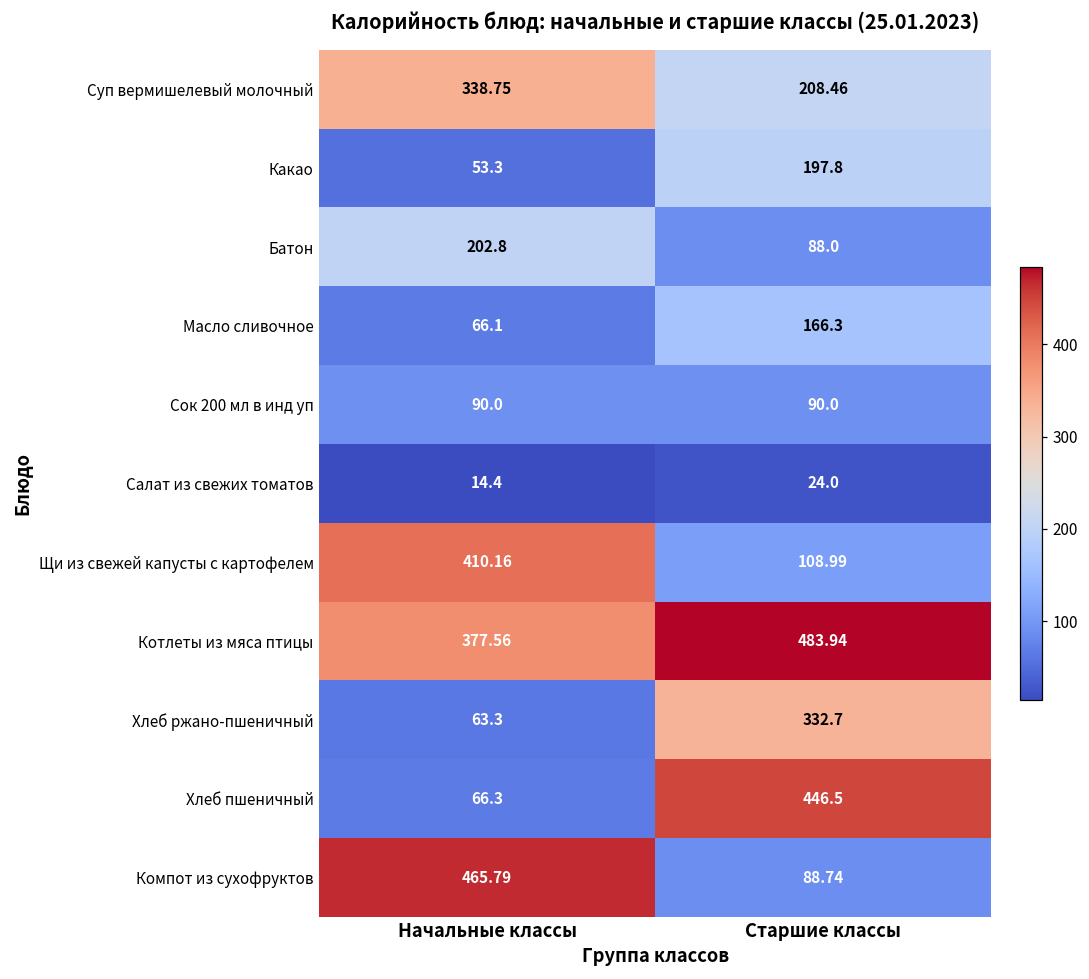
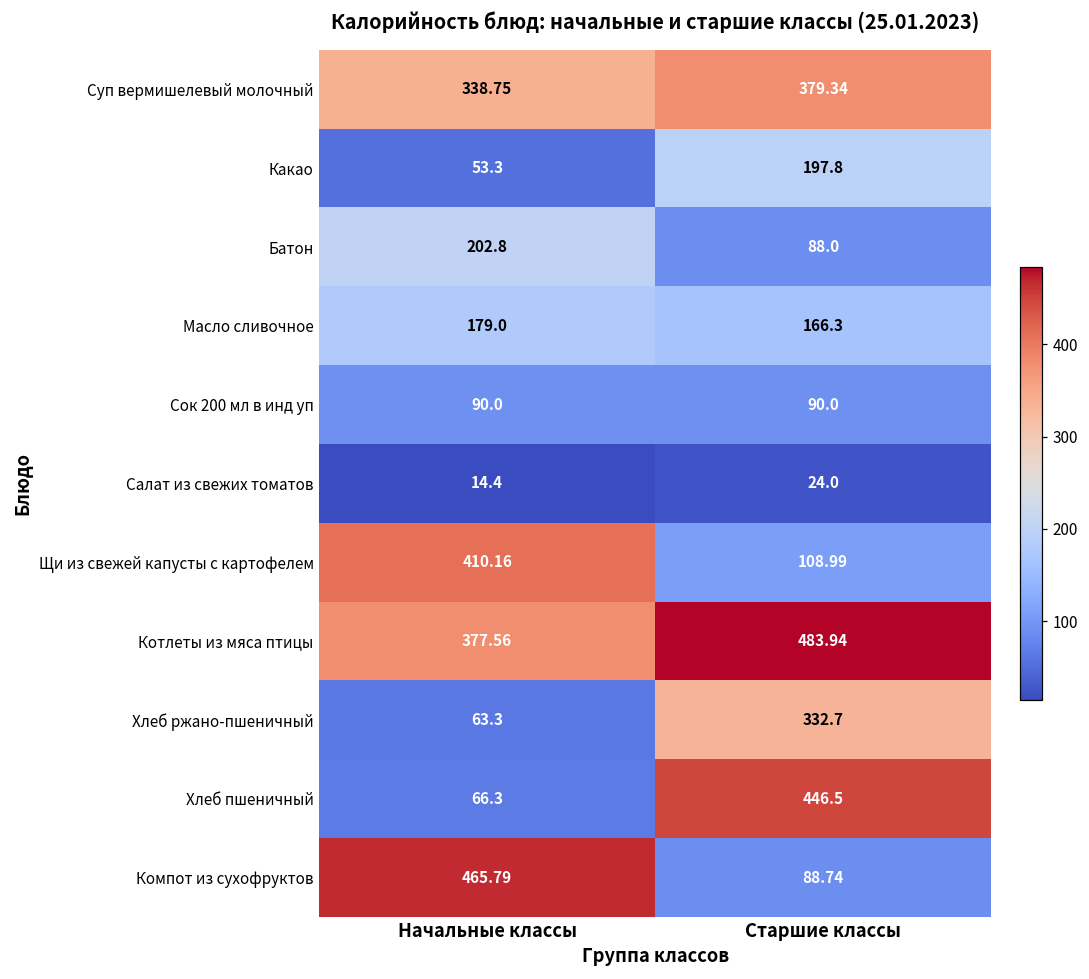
  {
    "Суп вермишелевый молочный": {
      "Начальные классы": 338.75,
-     "Старшие классы": 208.46
+     "Старшие классы": 379.34
    },
    "Какао": {
      "Начальные классы": 53.3,
      "Старшие классы": 197.8
    },
    "Батон": {
      "Начальные классы": 202.8,
      "Старшие классы": 88.0
    },
    "Масло сливочное": {
-     "Начальные классы": 66.1,
+     "Начальные классы": 179.0,
      "Старшие классы": 166.3
    },
    "Сок 200 мл в инд уп": {
      "Начальные классы": 90.0,
      "Старшие классы": 90.0
    },
    "Салат из свежих томатов": {
      "Начальные классы": 14.4,
      "Старшие классы": 24.0
    },
    "Щи из свежей капусты с картофелем": {
      "Начальные классы": 410.16,
      "Старшие классы": 108.99
    },
    "Котлеты из мяса птицы": {
      "Начальные классы": 377.56,
      "Старшие классы": 483.94
    },
    "Хлеб ржано-пшеничный": {
      "Начальные классы": 63.3,
      "Старшие классы": 332.7
    },
    "Хлеб пшеничный": {
      "Начальные классы": 66.3,
      "Старшие классы": 446.5
    },
    "Компот из сухофруктов": {
      "Начальные классы": 465.79,
      "Старшие классы": 88.74
    }
  }
